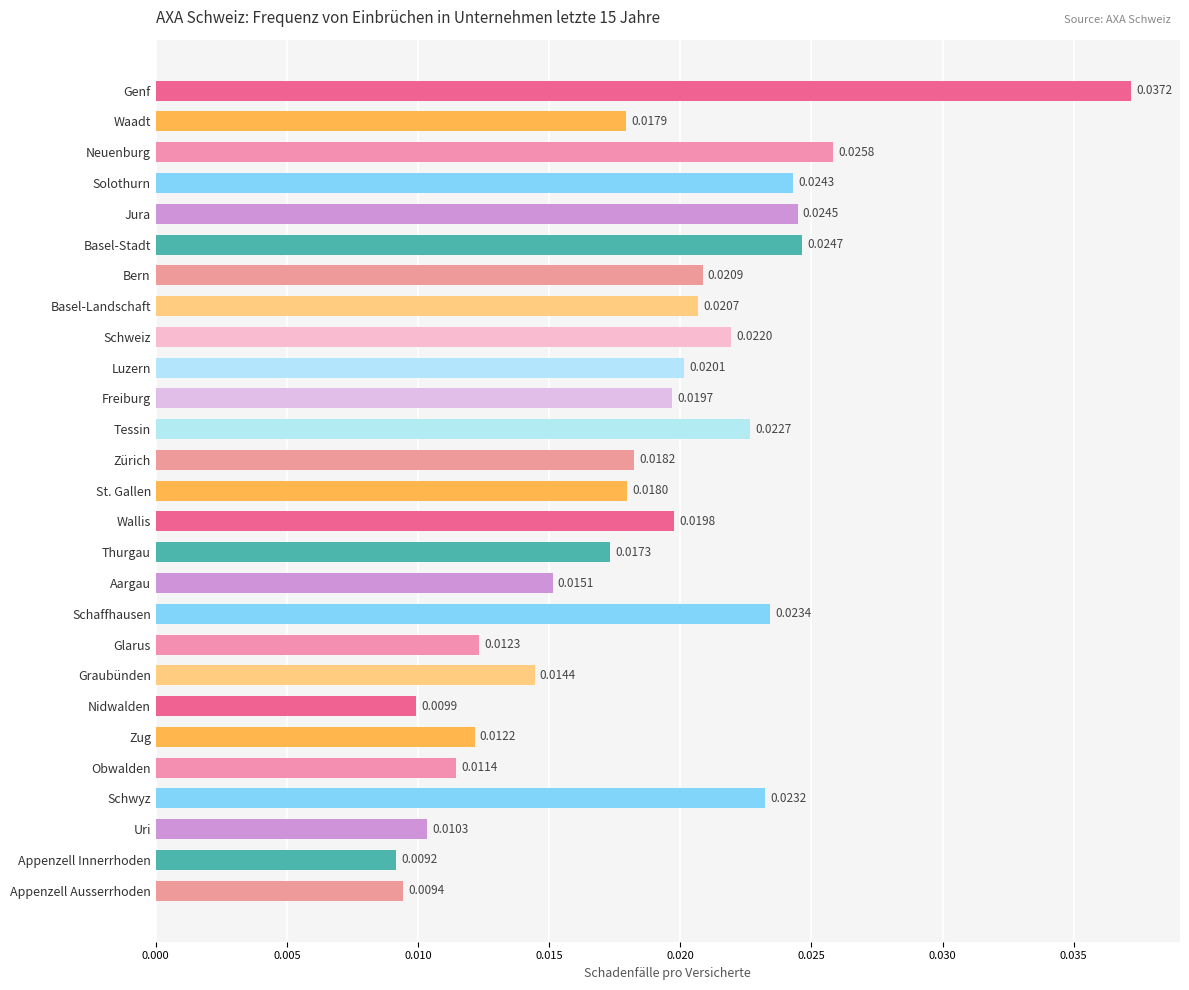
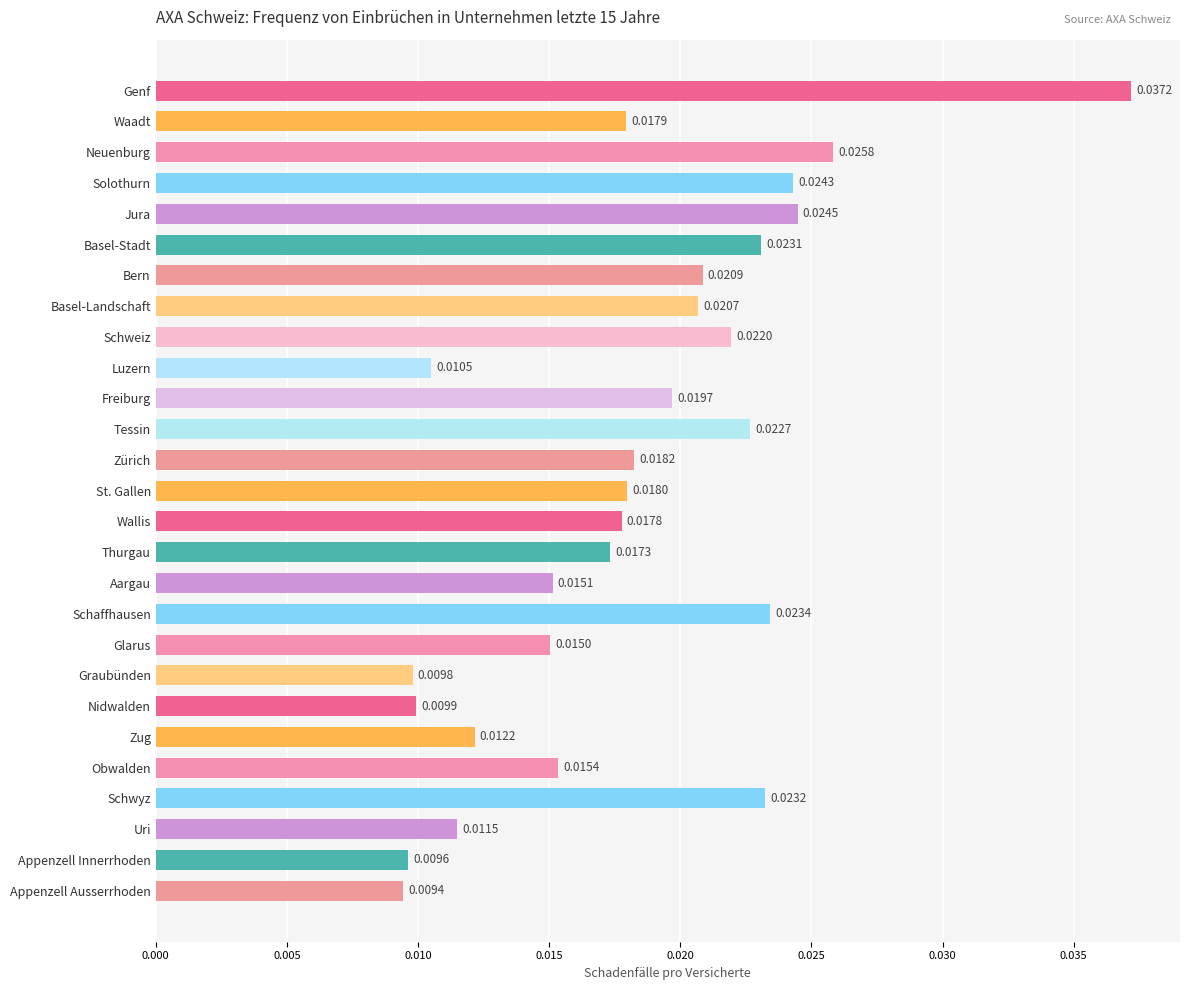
  {
    "Genf": 0.0372,
    "Waadt": 0.0179,
    "Neuenburg": 0.0258,
    "Solothurn": 0.0243,
    "Jura": 0.0245,
-   "Basel-Stadt": 0.0247,
+   "Basel-Stadt": 0.0231,
    "Bern": 0.0209,
    "Basel-Landschaft": 0.0207,
    "Schweiz": 0.0220,
-   "Luzern": 0.0201,
+   "Luzern": 0.0105,
    "Freiburg": 0.0197,
    "Tessin": 0.0227,
    "Zürich": 0.0182,
    "St. Gallen": 0.0180,
-   "Wallis": 0.0198,
+   "Wallis": 0.0178,
    "Thurgau": 0.0173,
    "Aargau": 0.0151,
    "Schaffhausen": 0.0234,
-   "Glarus": 0.0123,
-   "Graubünden": 0.0144,
+   "Glarus": 0.0150,
+   "Graubünden": 0.0098,
    "Nidwalden": 0.0099,
    "Zug": 0.0122,
-   "Obwalden": 0.0114,
+   "Obwalden": 0.0154,
    "Schwyz": 0.0232,
-   "Uri": 0.0103,
-   "Appenzell Innerrhoden": 0.0092,
+   "Uri": 0.0115,
+   "Appenzell Innerrhoden": 0.0096,
    "Appenzell Ausserrhoden": 0.0094
  }
